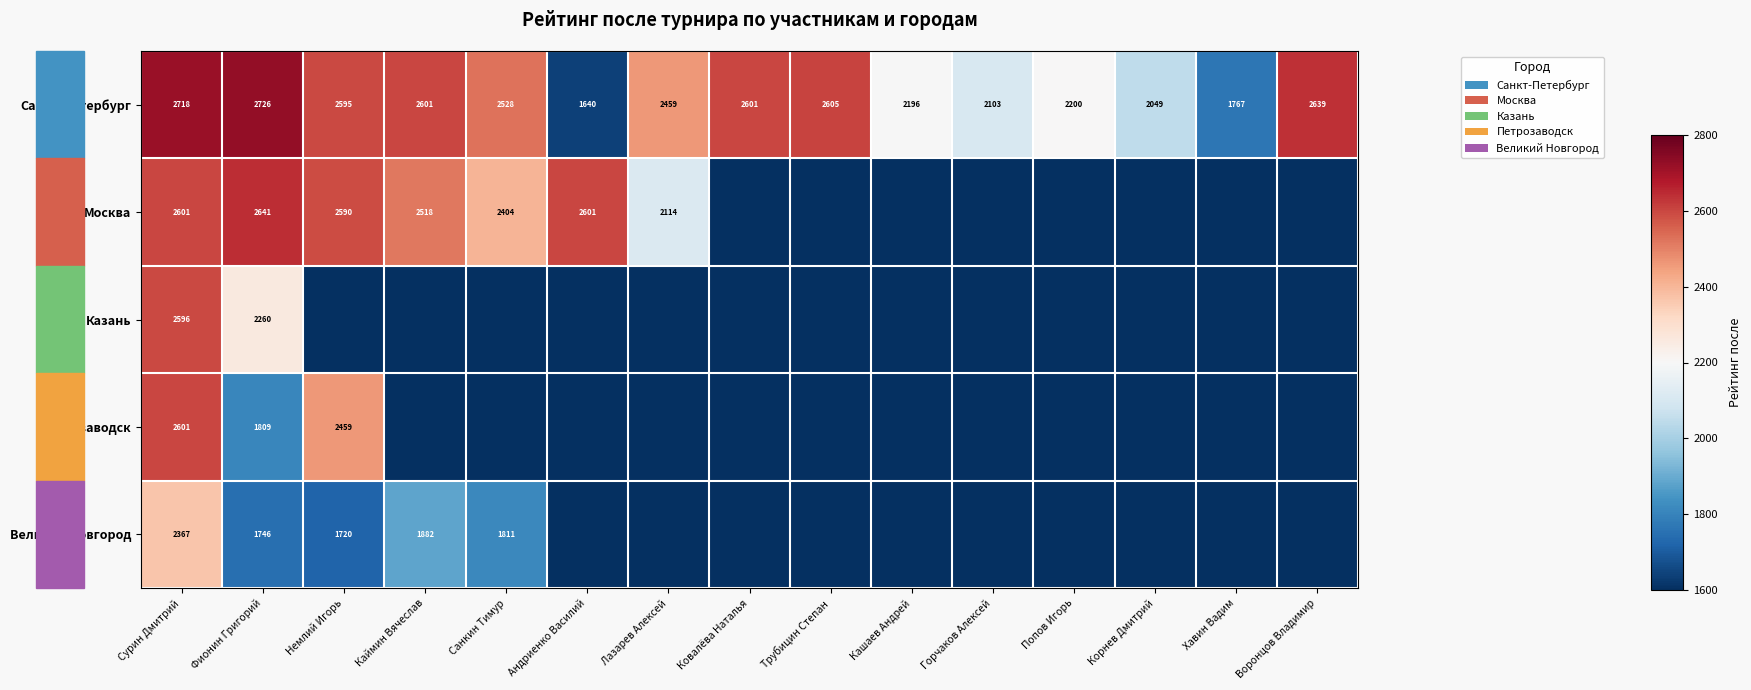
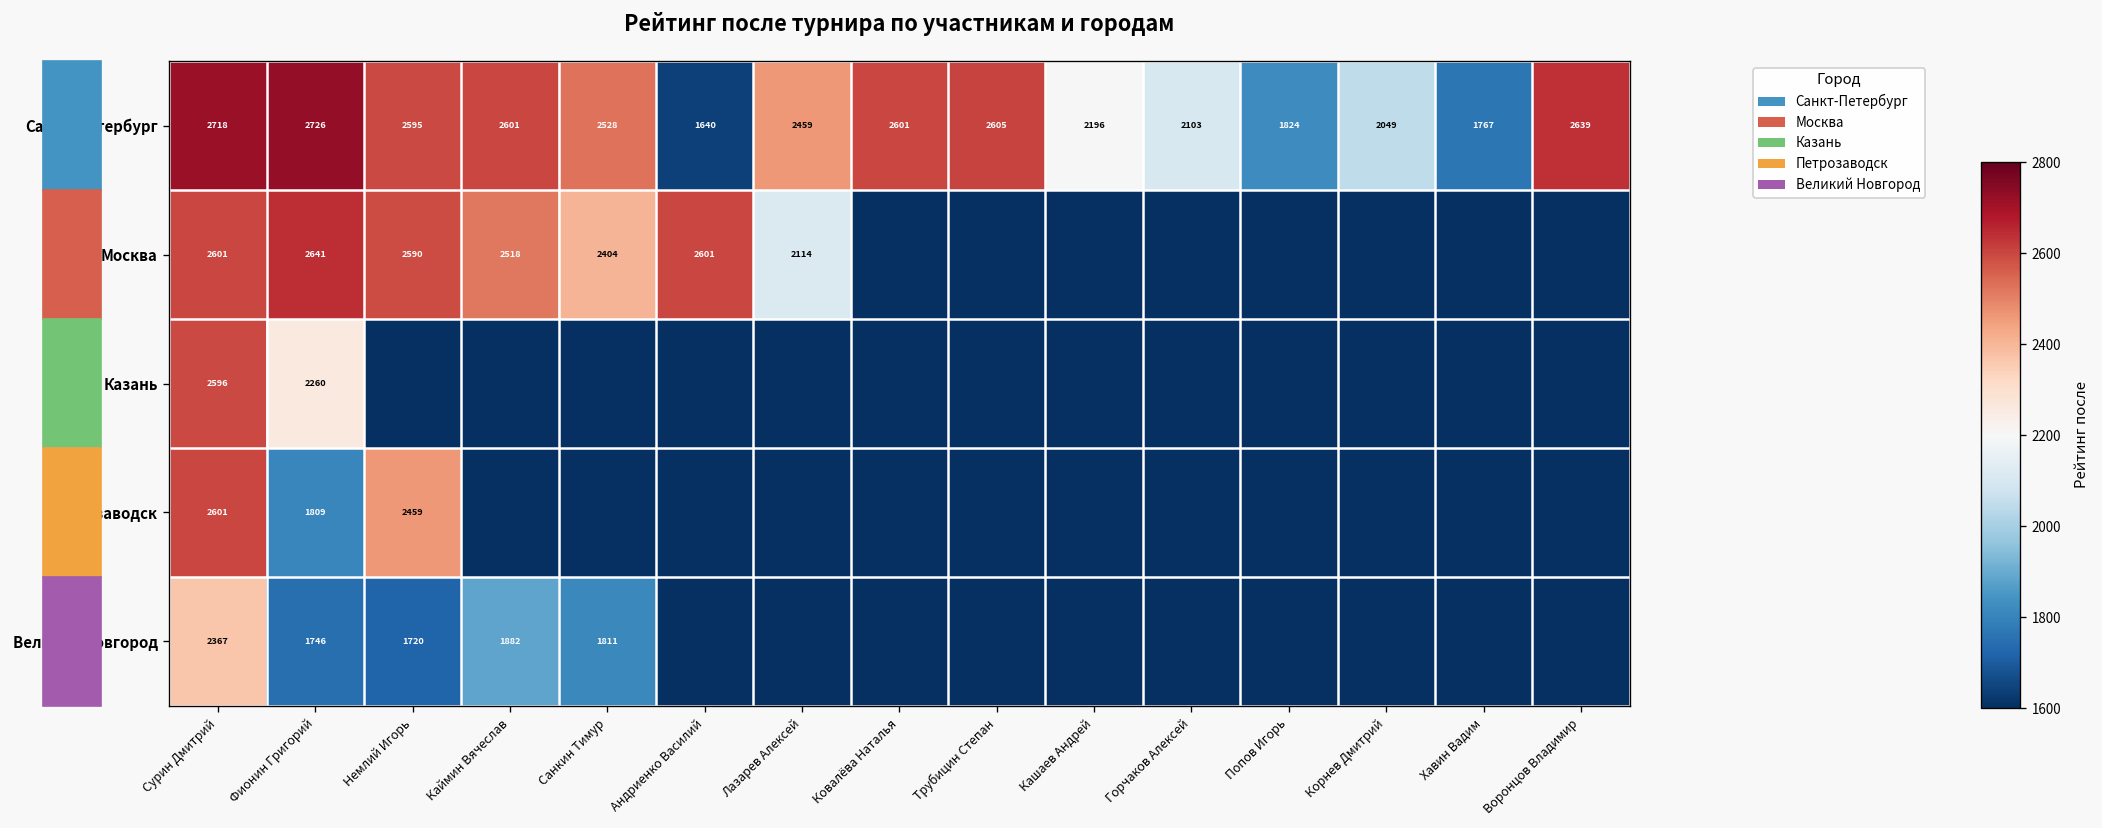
  {
    "Санкт-Петербург": {
      "Сурин Дмитрий": 2718,
      "Фионин Григорий": 2726,
      "Немлий Игорь": 2595,
      "Каймин Вячеслав": 2601,
      "Санкин Тимур": 2528,
      "Андриенко Василий": 1640,
      "Лазарев Алексей": 2459,
      "Ковалёва Наталья": 2601,
      "Трубицин Степан": 2605,
      "Кашаев Андрей": 2196,
      "Горчаков Алексей": 2103,
-     "Попов Игорь": 2200,
+     "Попов Игорь": 1824,
      "Корнев Дмитрий": 2049,
      "Хавин Вадим": 1767,
      "Воронцов Владимир": 2639
    },
    "Москва": {
      "Сурин Дмитрий": 2601,
      "Фионин Григорий": 2641,
      "Немлий Игорь": 2590,
      "Каймин Вячеслав": 2518,
      "Санкин Тимур": 2404,
      "Андриенко Василий": 2601,
      "Лазарев Алексей": 2114
    },
    "Казань": {
      "Сурин Дмитрий": 2596,
      "Фионин Григорий": 2260
    },
    "Петрозаводск": {
      "Сурин Дмитрий": 2601,
      "Фионин Григорий": 1809,
      "Немлий Игорь": 2459
    },
    "Великий Новгород": {
      "Сурин Дмитрий": 2367,
      "Фионин Григорий": 1746,
      "Немлий Игорь": 1720,
      "Каймин Вячеслав": 1882,
      "Санкин Тимур": 1811
    }
  }
